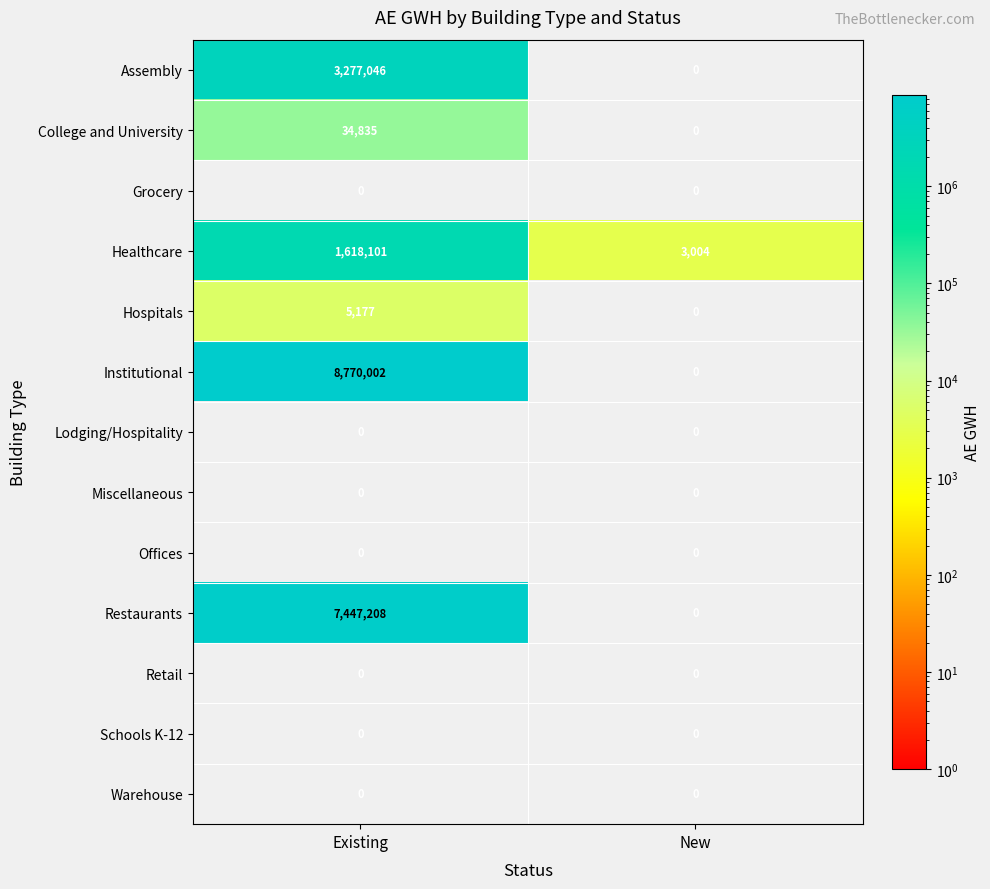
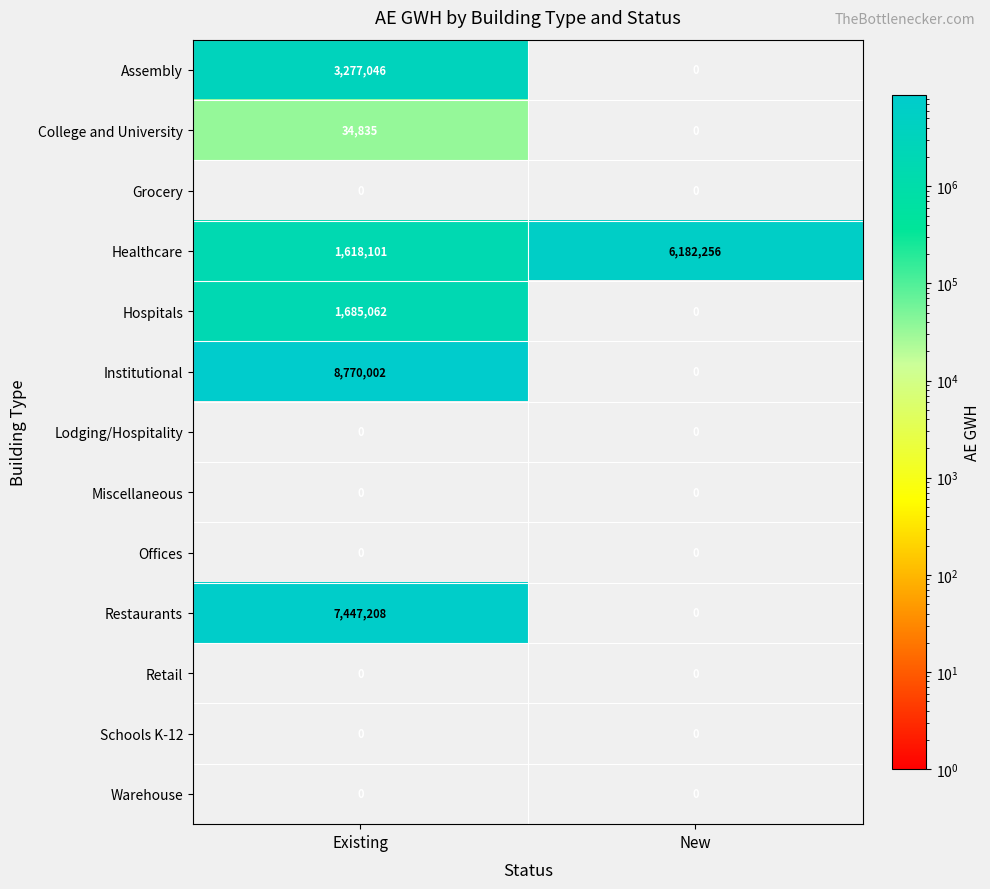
  {
    "Assembly": {
      "Existing": "3,277,046"
    },
    "College and University": {
      "Existing": "34,835"
    },
    "Healthcare": {
      "Existing": "1,618,101",
-     "New": "3,004"
+     "New": "6,182,256"
    },
    "Hospitals": {
-     "Existing": "5,177"
+     "Existing": "1,685,062"
    },
    "Institutional": {
      "Existing": "8,770,002"
    },
    "Restaurants": {
      "Existing": "7,447,208"
    }
  }
